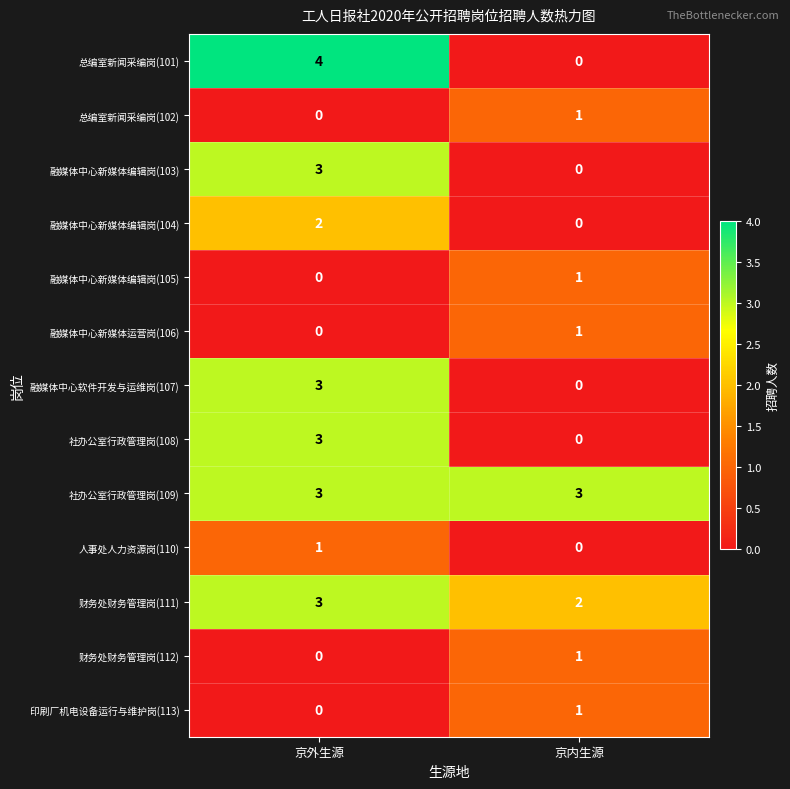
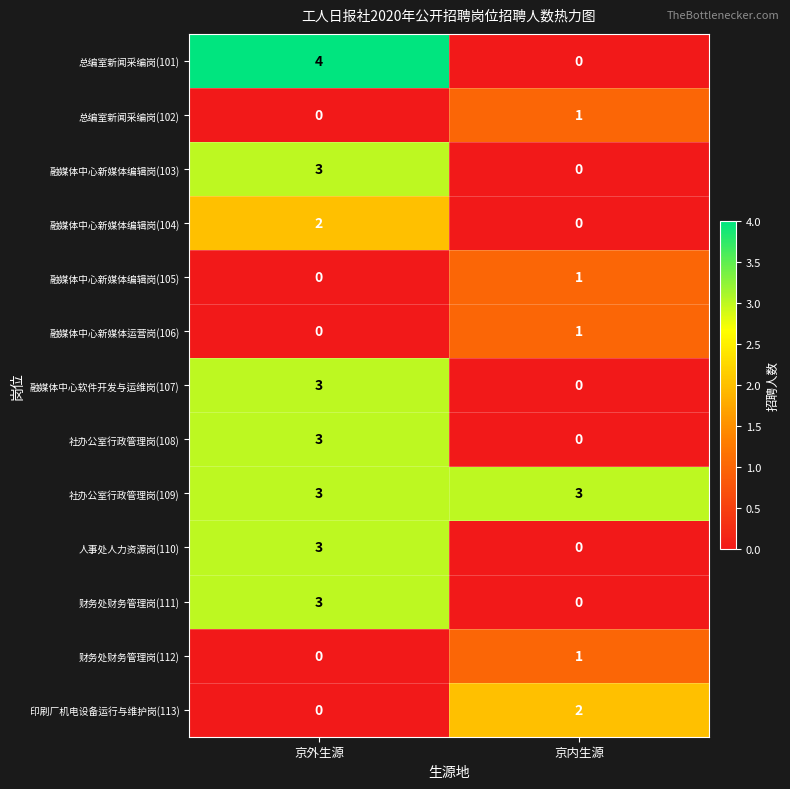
  {
    "总编室新闻采编岗(101)": {
      "京外生源": 4,
      "京内生源": 0
    },
    "总编室新闻采编岗(102)": {
      "京外生源": 0,
      "京内生源": 1
    },
    "融媒体中心新媒体编辑岗(103)": {
      "京外生源": 3,
      "京内生源": 0
    },
    "融媒体中心新媒体编辑岗(104)": {
      "京外生源": 2,
      "京内生源": 0
    },
    "融媒体中心新媒体编辑岗(105)": {
      "京外生源": 0,
      "京内生源": 1
    },
    "融媒体中心新媒体运营岗(106)": {
      "京外生源": 0,
      "京内生源": 1
    },
    "融媒体中心软件开发与运维岗(107)": {
      "京外生源": 3,
      "京内生源": 0
    },
    "社办公室行政管理岗(108)": {
      "京外生源": 3,
      "京内生源": 0
    },
    "社办公室行政管理岗(109)": {
      "京外生源": 3,
      "京内生源": 3
    },
    "人事处人力资源岗(110)": {
-     "京外生源": 1,
+     "京外生源": 3,
      "京内生源": 0
    },
    "财务处财务管理岗(111)": {
      "京外生源": 3,
-     "京内生源": 2
+     "京内生源": 0
    },
    "财务处财务管理岗(112)": {
      "京外生源": 0,
      "京内生源": 1
    },
    "印刷厂机电设备运行与维护岗(113)": {
      "京外生源": 0,
-     "京内生源": 1
+     "京内生源": 2
    }
  }
